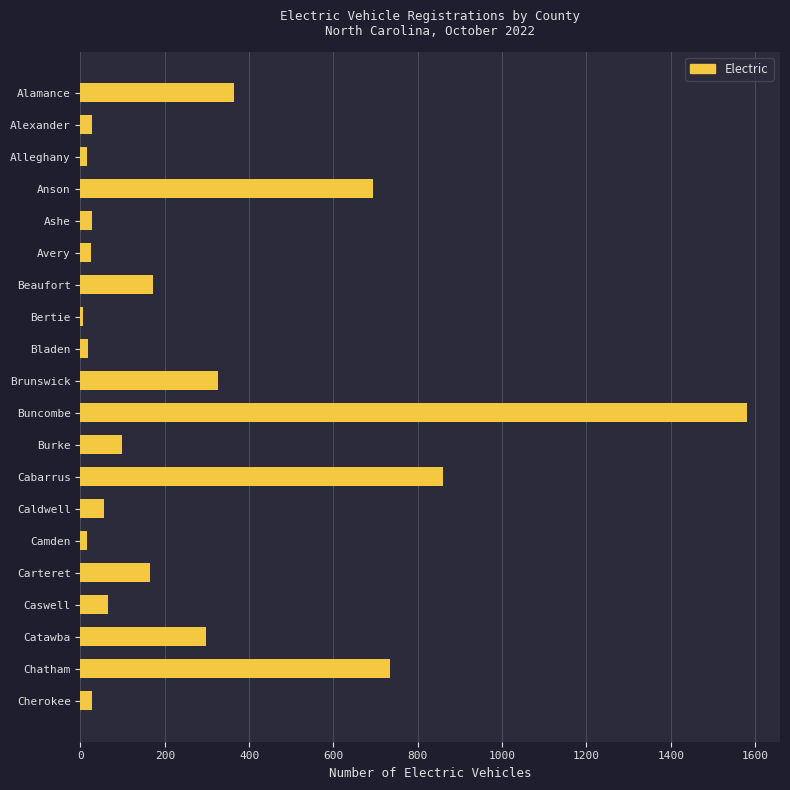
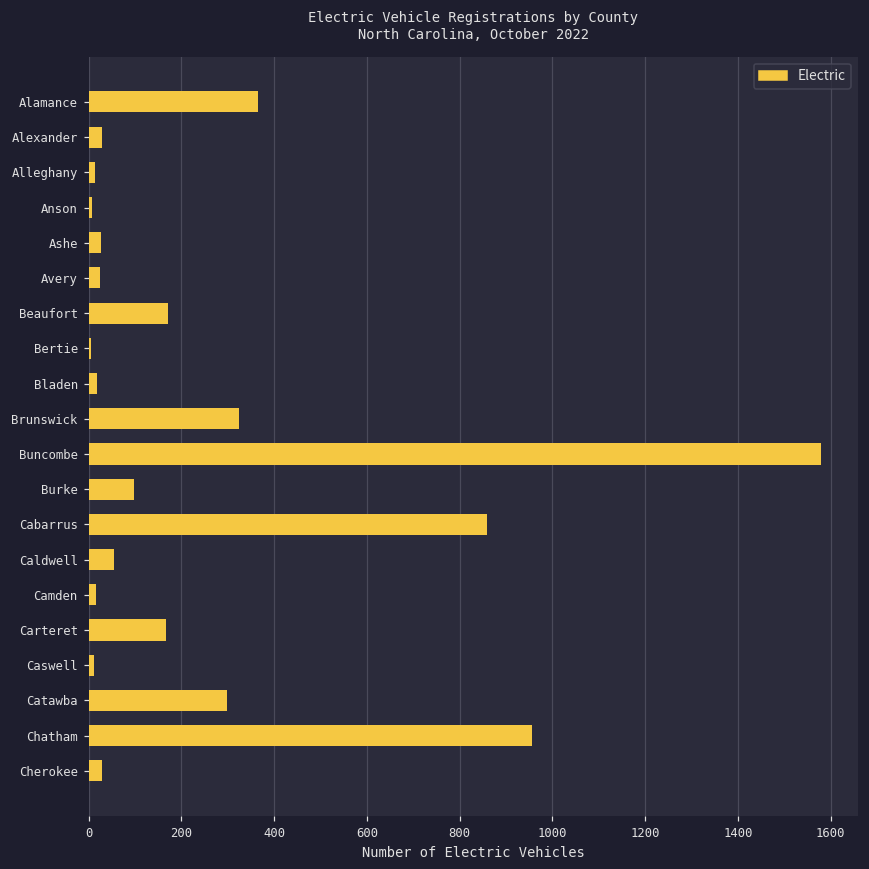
  {
    "Alamance": 370,
    "Alexander": 30,
    "Alleghany": 20,
-   "Anson": 690,
+   "Anson": 10,
    "Ashe": 30,
    "Avery": 20,
    "Beaufort": 170,
    "Bertie": 10,
    "Bladen": 20,
    "Brunswick": 330,
    "Buncombe": 1580,
    "Burke": 100,
    "Cabarrus": 860,
    "Caldwell": 60,
    "Camden": 20,
    "Carteret": 170,
-   "Caswell": 70,
+   "Caswell": 10,
    "Catawba": 300,
-   "Chatham": 730,
+   "Chatham": 960,
    "Cherokee": 30
  }
